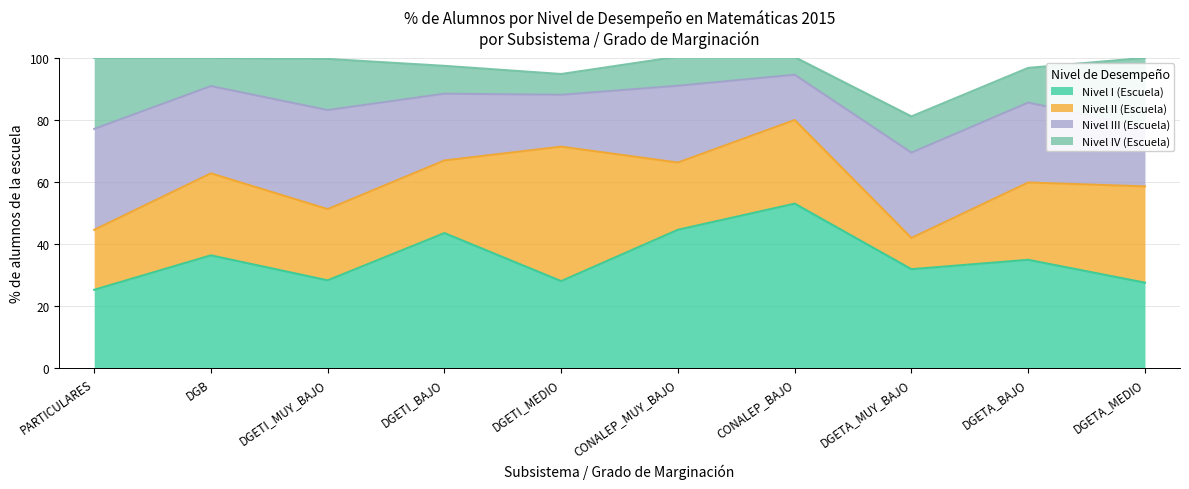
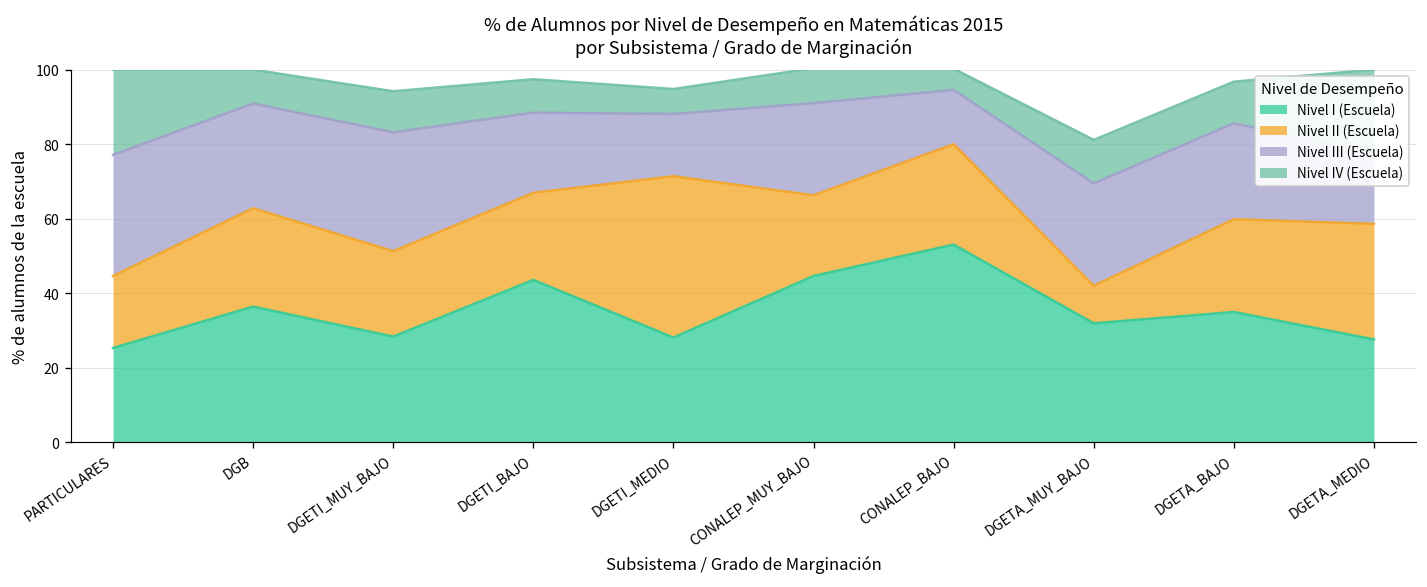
  {
    "Nivel I (Escuela)": {
      "PARTICULARES": 25,
      "DGB": 36,
      "DGETI_MUY_BAJO": 28,
      "DGETI_BAJO": 44,
      "DGETI_MEDIO": 28,
      "CONALEP_MUY_BAJO": 45,
      "CONALEP_BAJO": 53,
      "DGETA_MUY_BAJO": 32,
      "DGETA_BAJO": 35,
      "DGETA_MEDIO": 28
    },
    "Nivel II (Escuela)": {
      "PARTICULARES": 19,
      "DGB": 26,
      "DGETI_MUY_BAJO": 23,
      "DGETI_BAJO": 23,
      "DGETI_MEDIO": 43,
      "CONALEP_MUY_BAJO": 22,
      "CONALEP_BAJO": 27,
      "DGETA_MUY_BAJO": 10,
      "DGETA_BAJO": 25,
      "DGETA_MEDIO": 31
    },
    "Nivel III (Escuela)": {
      "PARTICULARES": 32,
      "DGB": 28,
      "DGETI_MUY_BAJO": 32,
      "DGETI_BAJO": 22,
      "DGETI_MEDIO": 17,
      "CONALEP_MUY_BAJO": 25,
      "CONALEP_BAJO": 15,
      "DGETA_MUY_BAJO": 27,
      "DGETA_BAJO": 26
    },
    "Nivel IV (Escuela)": {
      "PARTICULARES": 23,
      "DGB": 9,
-     "DGETI_MUY_BAJO": 16,
+     "DGETI_MUY_BAJO": 11,
      "DGETI_BAJO": 9,
      "DGETI_MEDIO": 7,
      "CONALEP_MUY_BAJO": 9,
      "CONALEP_BAJO": 6,
      "DGETA_MUY_BAJO": 12,
      "DGETA_BAJO": 11,
      "DGETA_MEDIO": 22
    }
  }
